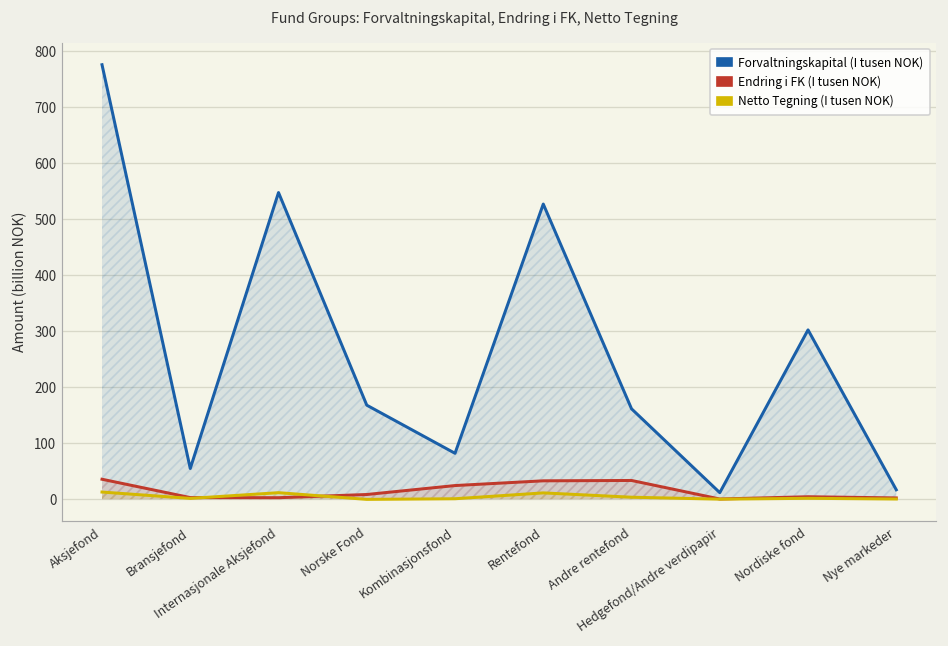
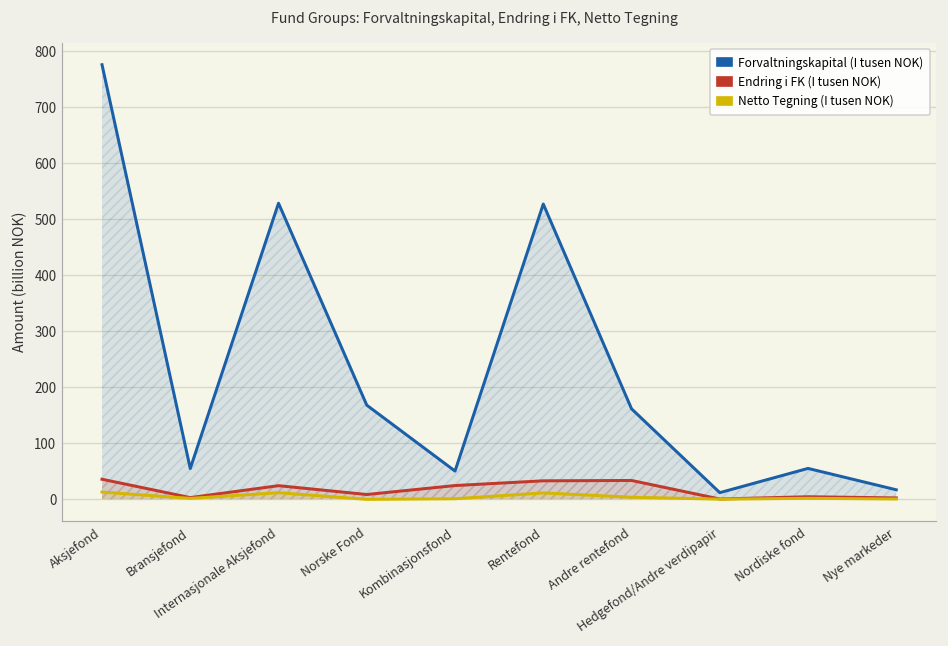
  {
    "Forvaltningskapital (I tusen NOK)": {
      "Aksjefond": 780,
      "Bransjefond": 50,
-     "Internasjonale Aksjefond": 550,
+     "Internasjonale Aksjefond": 530,
      "Norske Fond": 170,
-     "Kombinasjonsfond": 80,
+     "Kombinasjonsfond": 50,
      "Rentefond": 530,
      "Andre rentefond": 160,
      "Hedgefond/Andre verdipapir": 10,
-     "Nordiske fond": 300,
+     "Nordiske fond": 50,
      "Nye markeder": 20
    },
    "Endring i FK (I tusen NOK)": {
      "Aksjefond": 40,
-     "Internasjonale Aksjefond": 0,
+     "Internasjonale Aksjefond": 20,
      "Norske Fond": 10,
      "Kombinasjonsfond": 20,
      "Rentefond": 30,
      "Andre rentefond": 30
    },
    "Netto Tegning (I tusen NOK)": {
      "Aksjefond": 10,
      "Internasjonale Aksjefond": 10,
      "Norske Fond": 0,
      "Kombinasjonsfond": 0,
      "Rentefond": 10,
      "Andre rentefond": 0
    }
  }
